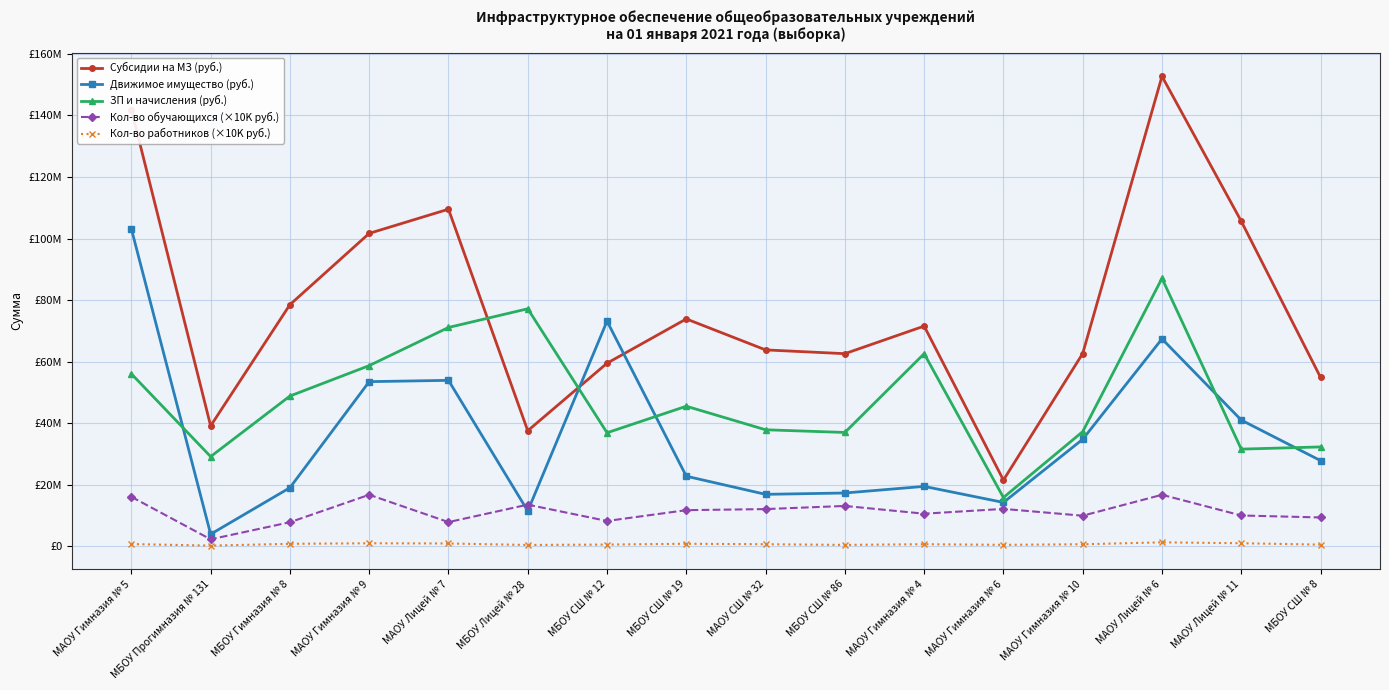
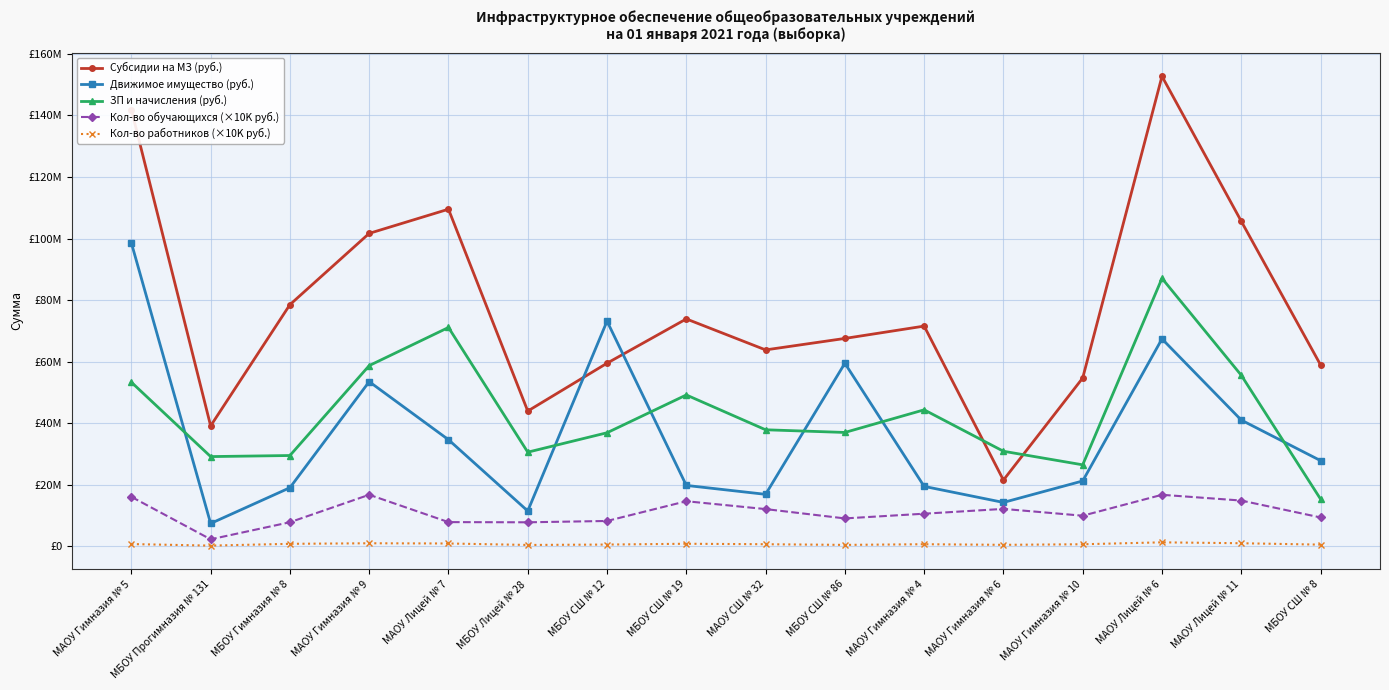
  {
    "Субсидии на МЗ (руб.)": {
      "МБОУ Прогимназия № 131": "£39000000",
      "МБОУ Гимназия № 8": "£79000000",
      "МАОУ Гимназия № 9": "£102000000",
      "МАОУ Лицей № 7": "£110000000",
-     "МБОУ Лицей № 28": "£38000000",
+     "МБОУ Лицей № 28": "£44000000",
      "МБОУ СШ № 12": "£60000000",
      "МБОУ СШ № 19": "£74000000",
      "МАОУ СШ № 32": "£64000000",
-     "МБОУ СШ № 86": "£63000000",
+     "МБОУ СШ № 86": "£68000000",
      "МАОУ Гимназия № 4": "£72000000",
      "МАОУ Гимназия № 6": "£22000000",
-     "МАОУ Гимназия № 10": "£63000000",
+     "МАОУ Гимназия № 10": "£55000000",
      "МАОУ Лицей № 6": "£153000000",
      "МАОУ Лицей № 11": "£106000000",
-     "МБОУ СШ № 8": "£55000000"
+     "МБОУ СШ № 8": "£59000000"
    },
    "Движимое имущество (руб.)": {
-     "МАОУ Гимназия № 5": "£103000000",
-     "МБОУ Прогимназия № 131": "£4000000",
+     "МАОУ Гимназия № 5": "£99000000",
+     "МБОУ Прогимназия № 131": "£7000000",
      "МБОУ Гимназия № 8": "£19000000",
      "МАОУ Гимназия № 9": "£54000000",
-     "МАОУ Лицей № 7": "£54000000",
+     "МАОУ Лицей № 7": "£35000000",
      "МБОУ Лицей № 28": "£12000000",
      "МБОУ СШ № 12": "£73000000",
-     "МБОУ СШ № 19": "£23000000",
+     "МБОУ СШ № 19": "£20000000",
      "МАОУ СШ № 32": "£17000000",
-     "МБОУ СШ № 86": "£17000000",
+     "МБОУ СШ № 86": "£59000000",
      "МАОУ Гимназия № 4": "£20000000",
      "МАОУ Гимназия № 6": "£14000000",
-     "МАОУ Гимназия № 10": "£35000000",
+     "МАОУ Гимназия № 10": "£21000000",
      "МАОУ Лицей № 6": "£67000000",
      "МАОУ Лицей № 11": "£41000000",
      "МБОУ СШ № 8": "£28000000"
    },
    "ЗП и начисления (руб.)": {
-     "МАОУ Гимназия № 5": "£56000000",
+     "МАОУ Гимназия № 5": "£53000000",
      "МБОУ Прогимназия № 131": "£29000000",
-     "МБОУ Гимназия № 8": "£49000000",
+     "МБОУ Гимназия № 8": "£30000000",
      "МАОУ Гимназия № 9": "£59000000",
      "МАОУ Лицей № 7": "£71000000",
-     "МБОУ Лицей № 28": "£77000000",
+     "МБОУ Лицей № 28": "£31000000",
      "МБОУ СШ № 12": "£37000000",
-     "МБОУ СШ № 19": "£46000000",
+     "МБОУ СШ № 19": "£49000000",
      "МАОУ СШ № 32": "£38000000",
      "МБОУ СШ № 86": "£37000000",
-     "МАОУ Гимназия № 4": "£63000000",
-     "МАОУ Гимназия № 6": "£16000000",
-     "МАОУ Гимназия № 10": "£37000000",
+     "МАОУ Гимназия № 4": "£44000000",
+     "МАОУ Гимназия № 6": "£31000000",
+     "МАОУ Гимназия № 10": "£27000000",
      "МАОУ Лицей № 6": "£87000000",
-     "МАОУ Лицей № 11": "£32000000",
-     "МБОУ СШ № 8": "£32000000"
+     "МАОУ Лицей № 11": "£56000000",
+     "МБОУ СШ № 8": "£15000000"
    },
    "Кол-во обучающихся (×10K руб.)": {
      "МАОУ Гимназия № 5": "£16000000",
      "МБОУ Прогимназия № 131": "£2000000",
      "МБОУ Гимназия № 8": "£8000000",
      "МАОУ Гимназия № 9": "£17000000",
      "МАОУ Лицей № 7": "£8000000",
-     "МБОУ Лицей № 28": "£14000000",
+     "МБОУ Лицей № 28": "£8000000",
      "МБОУ СШ № 12": "£8000000",
-     "МБОУ СШ № 19": "£12000000",
+     "МБОУ СШ № 19": "£15000000",
      "МАОУ СШ № 32": "£12000000",
-     "МБОУ СШ № 86": "£13000000",
+     "МБОУ СШ № 86": "£9000000",
      "МАОУ Гимназия № 4": "£11000000",
      "МАОУ Гимназия № 6": "£12000000",
      "МАОУ Гимназия № 10": "£10000000",
      "МАОУ Лицей № 6": "£17000000",
-     "МАОУ Лицей № 11": "£10000000",
+     "МАОУ Лицей № 11": "£15000000",
      "МБОУ СШ № 8": "£9000000"
    },
    "Кол-во работников (×10K руб.)": {
      "МАОУ Гимназия № 5": "£1000000",
      "МБОУ Прогимназия № 131": "£0",
      "МБОУ Гимназия № 8": "£1000000",
      "МАОУ Гимназия № 9": "£1000000",
      "МАОУ Лицей № 7": "£1000000",
      "МБОУ Лицей № 28": "£0",
      "МБОУ СШ № 12": "£1000000",
      "МБОУ СШ № 19": "£1000000",
      "МАОУ СШ № 32": "£1000000",
      "МБОУ СШ № 86": "£1000000",
      "МАОУ Гимназия № 4": "£1000000",
      "МАОУ Гимназия № 6": "£1000000",
      "МАОУ Гимназия № 10": "£1000000",
      "МАОУ Лицей № 6": "£1000000",
      "МАОУ Лицей № 11": "£1000000",
      "МБОУ СШ № 8": "£1000000"
    }
  }
